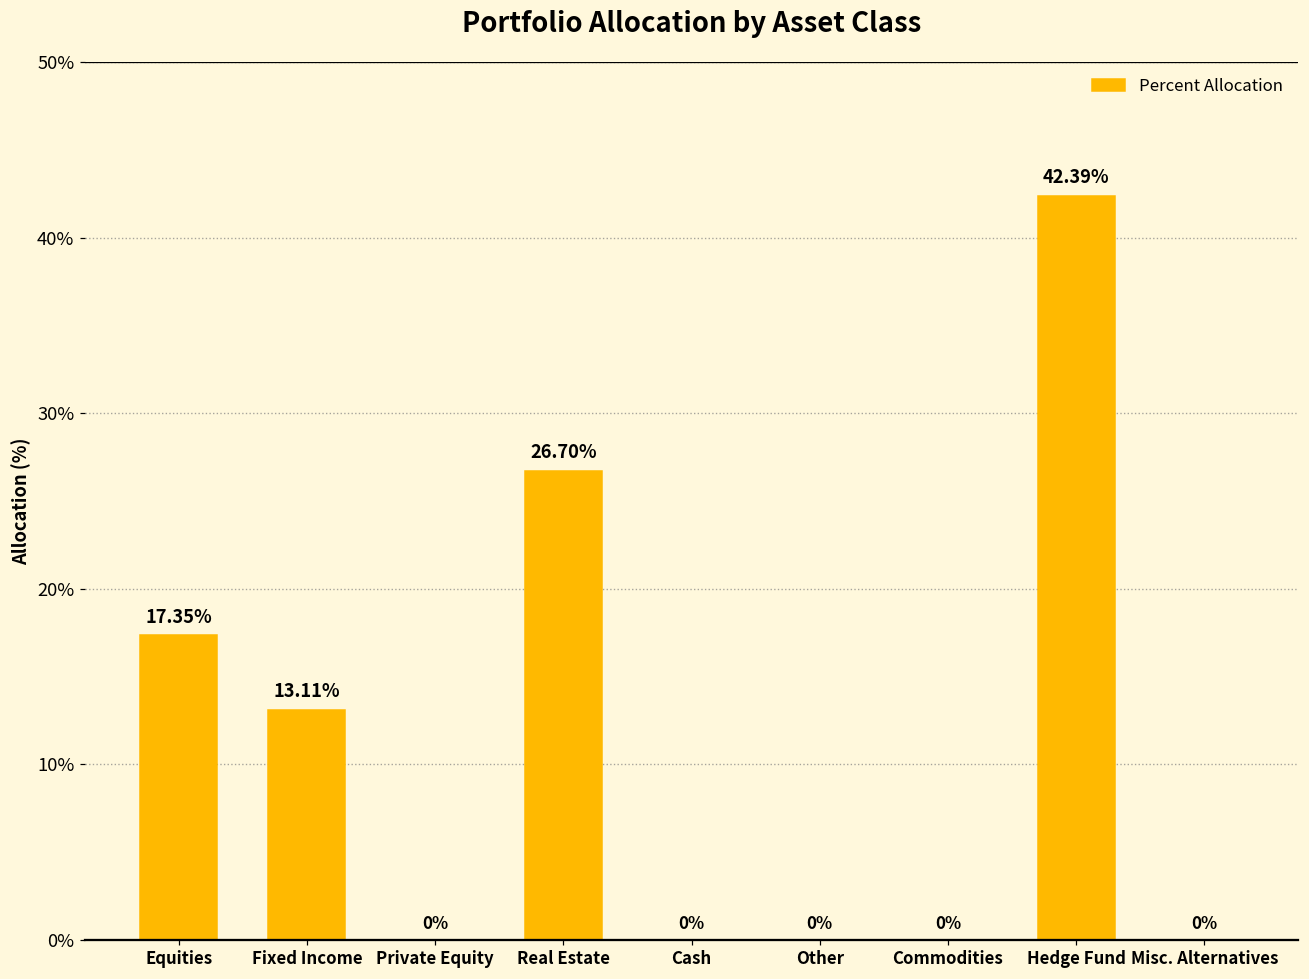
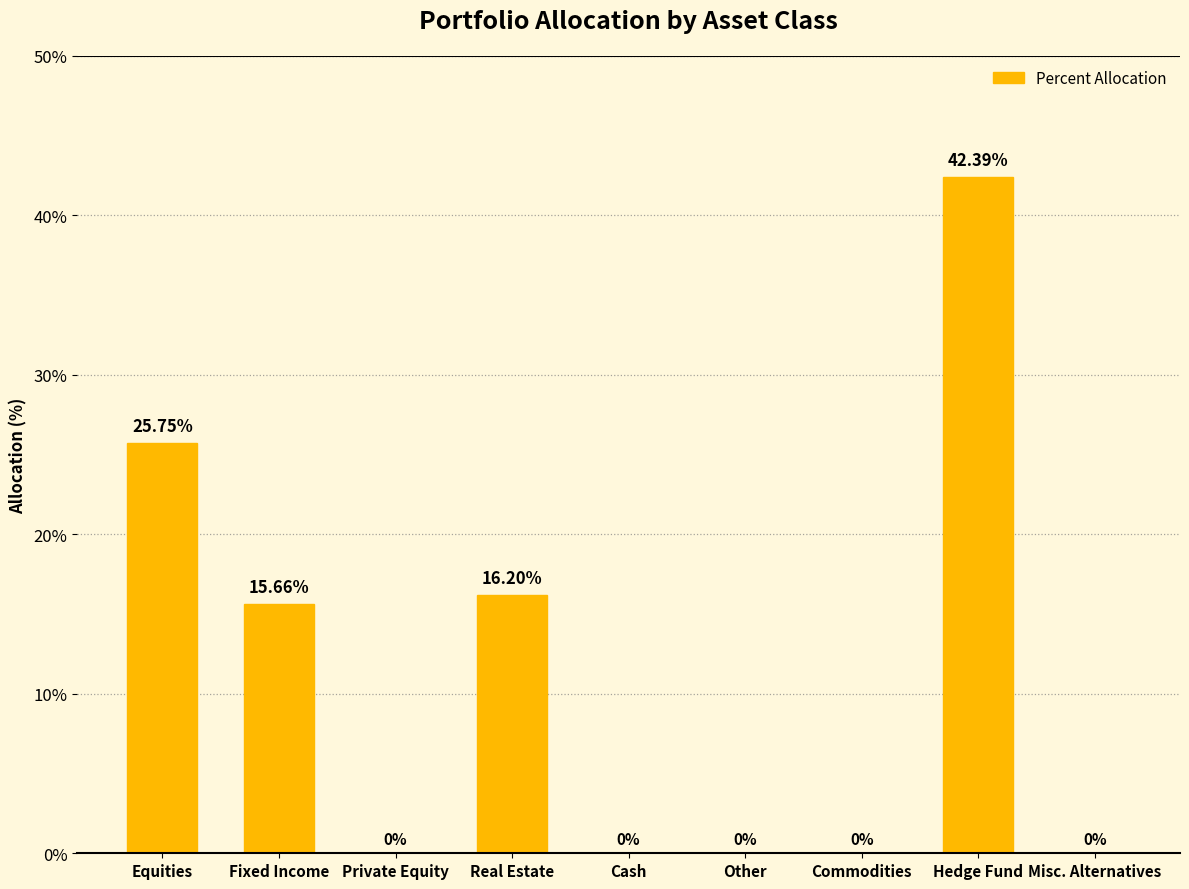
  {
-   "Equities": "17.35%",
-   "Fixed Income": "13.11%",
+   "Equities": "25.75%",
+   "Fixed Income": "15.66%",
    "Private Equity": "0%",
-   "Real Estate": "26.70%",
+   "Real Estate": "16.20%",
    "Cash": "0%",
    "Other": "0%",
    "Commodities": "0%",
    "Hedge Fund": "42.39%",
    "Misc. Alternatives": "0%"
  }
